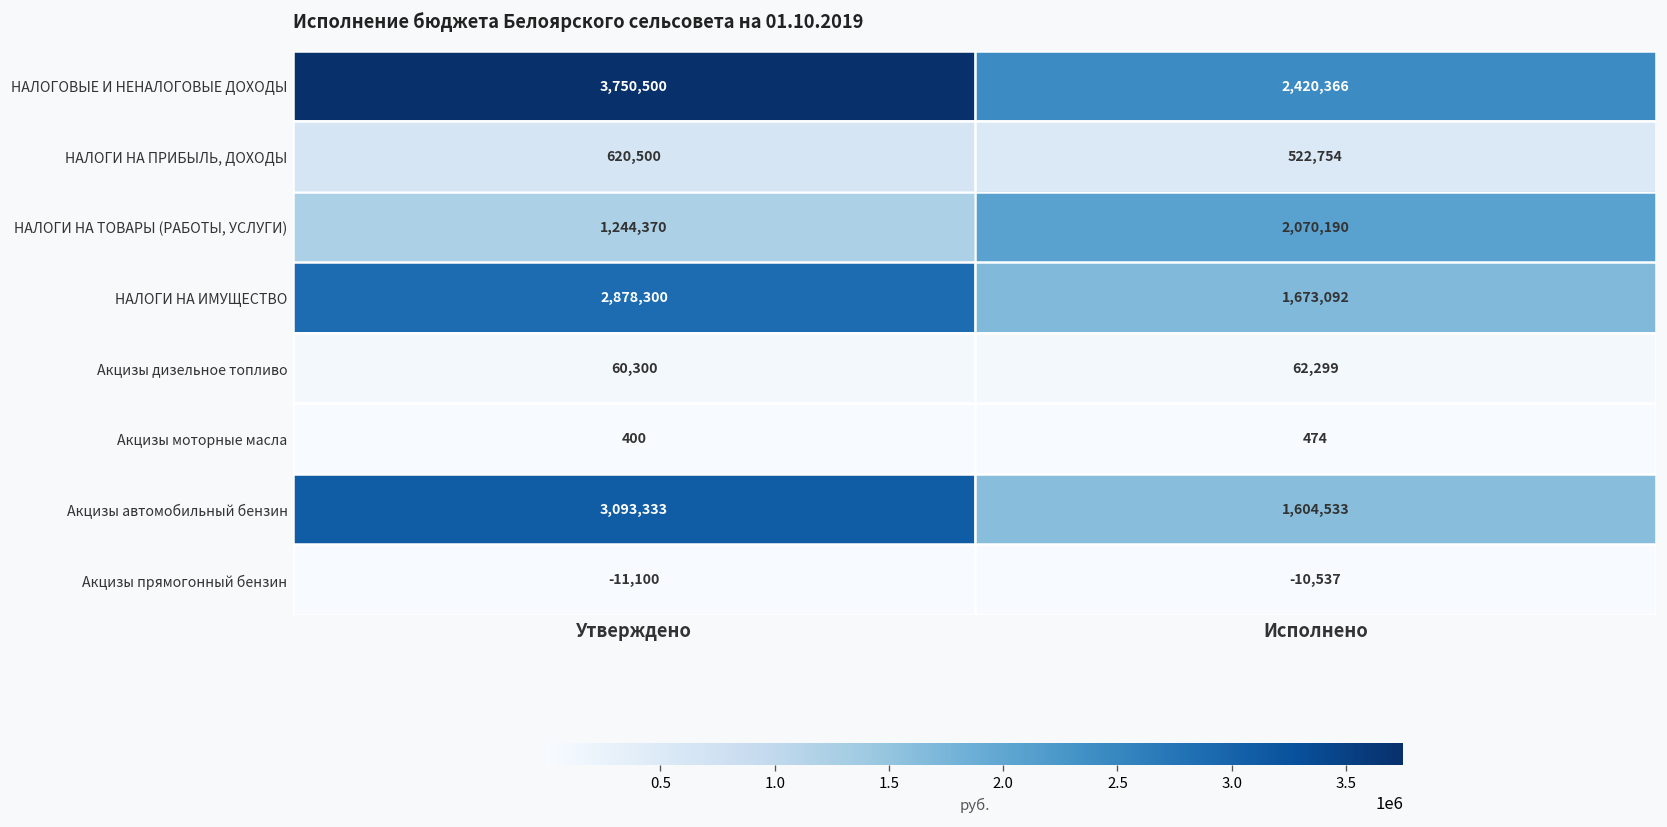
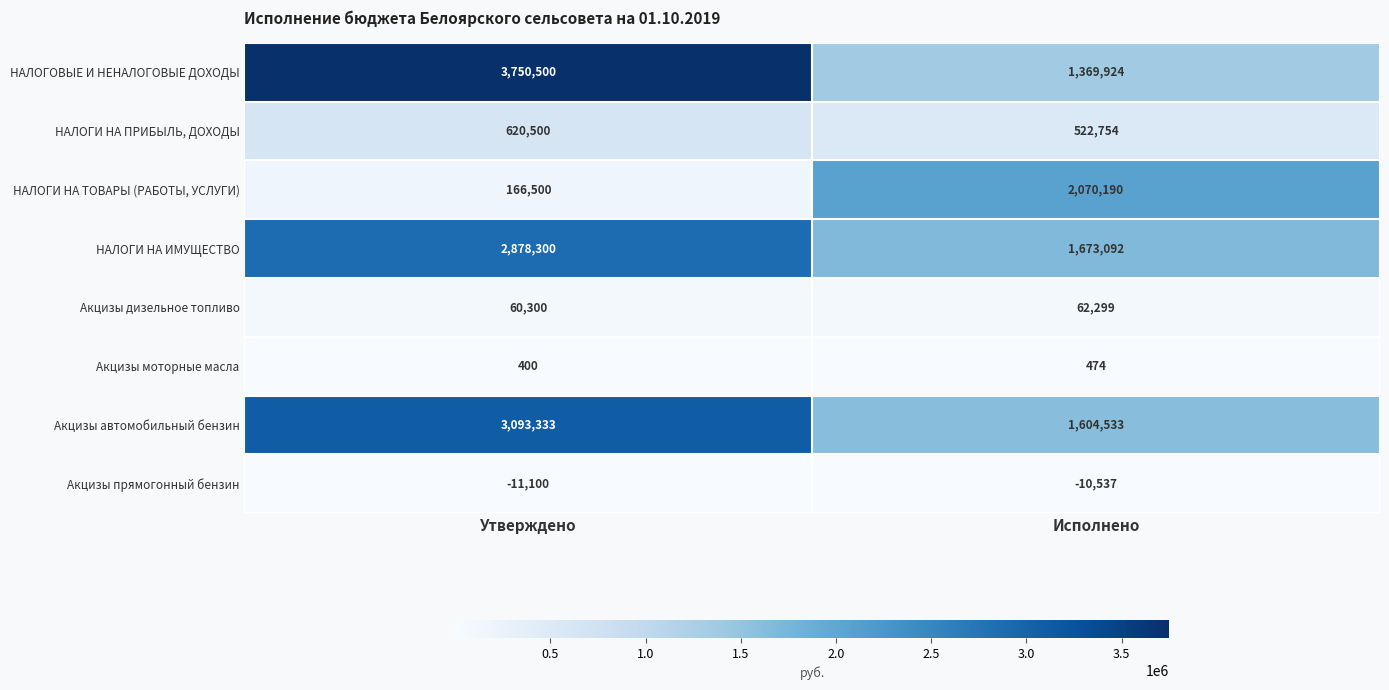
  {
    "НАЛОГОВЫЕ И НЕНАЛОГОВЫЕ ДОХОДЫ": {
      "Утверждено": "3,750,500",
-     "Исполнено": "2,420,366"
+     "Исполнено": "1,369,924"
    },
    "НАЛОГИ НА ПРИБЫЛЬ, ДОХОДЫ": {
      "Утверждено": "620,500",
      "Исполнено": "522,754"
    },
    "НАЛОГИ НА ТОВАРЫ (РАБОТЫ, УСЛУГИ)": {
-     "Утверждено": "1,244,370",
+     "Утверждено": "166,500",
      "Исполнено": "2,070,190"
    },
    "НАЛОГИ НА ИМУЩЕСТВО": {
      "Утверждено": "2,878,300",
      "Исполнено": "1,673,092"
    },
    "Акцизы дизельное топливо": {
      "Утверждено": "60,300",
      "Исполнено": "62,299"
    },
    "Акцизы моторные масла": {
      "Утверждено": "400",
      "Исполнено": "474"
    },
    "Акцизы автомобильный бензин": {
      "Утверждено": "3,093,333",
      "Исполнено": "1,604,533"
    },
    "Акцизы прямогонный бензин": {
      "Утверждено": "-11,100",
      "Исполнено": "-10,537"
    }
  }
